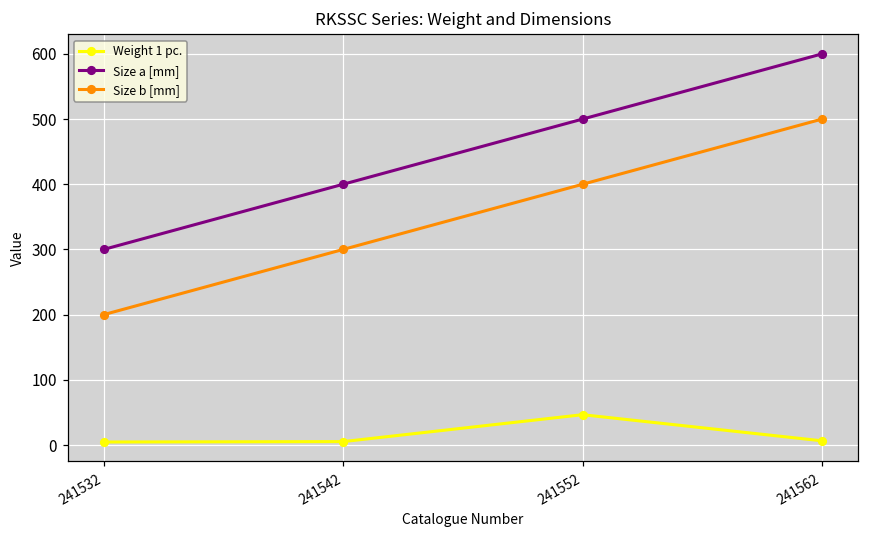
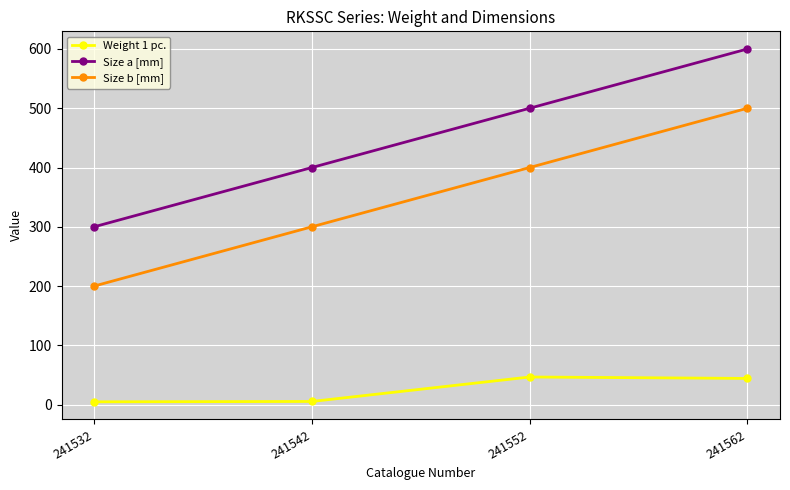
  {
    "Weight 1 pc.": {
      "241532": 0,
      "241542": 10,
      "241552": 50,
-     "241562": 10
+     "241562": 40
    },
    "Size a [mm]": {
      "241532": 300,
      "241542": 400,
      "241552": 500,
      "241562": 600
    },
    "Size b [mm]": {
      "241532": 200,
      "241542": 300,
      "241552": 400,
      "241562": 500
    }
  }
